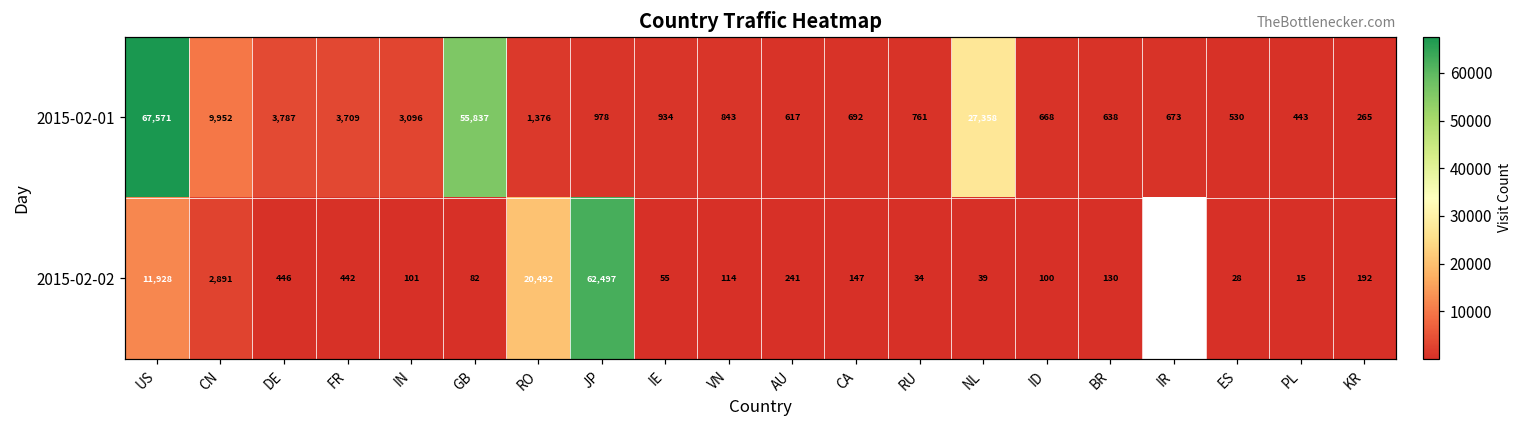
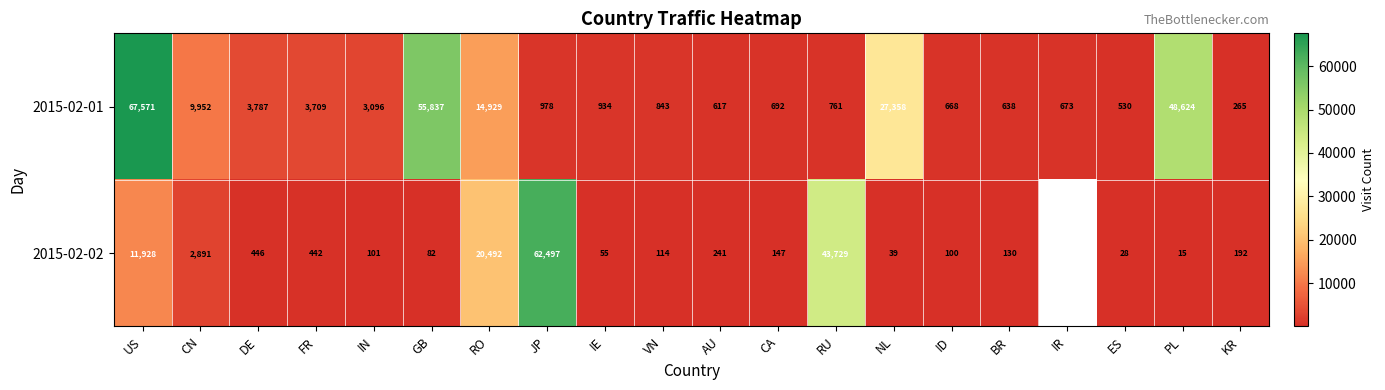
  {
    "2015-02-01": {
      "US": "67,571",
      "CN": "9,952",
      "DE": "3,787",
      "FR": "3,709",
      "IN": "3,096",
      "GB": "55,837",
-     "RO": "1,376",
+     "RO": "14,929",
      "JP": "978",
      "IE": "934",
      "VN": "843",
      "AU": "617",
      "CA": "692",
      "RU": "761",
      "NL": "27,358",
      "ID": "668",
      "BR": "638",
      "IR": "673",
      "ES": "530",
-     "PL": "443",
+     "PL": "48,624",
      "KR": "265"
    },
    "2015-02-02": {
      "US": "11,928",
      "CN": "2,891",
      "DE": "446",
      "FR": "442",
      "IN": "101",
      "GB": "82",
      "RO": "20,492",
      "JP": "62,497",
      "IE": "55",
      "VN": "114",
      "AU": "241",
      "CA": "147",
-     "RU": "34",
+     "RU": "43,729",
      "NL": "39",
      "ID": "100",
      "BR": "130",
      "ES": "28",
      "PL": "15",
      "KR": "192"
    }
  }
